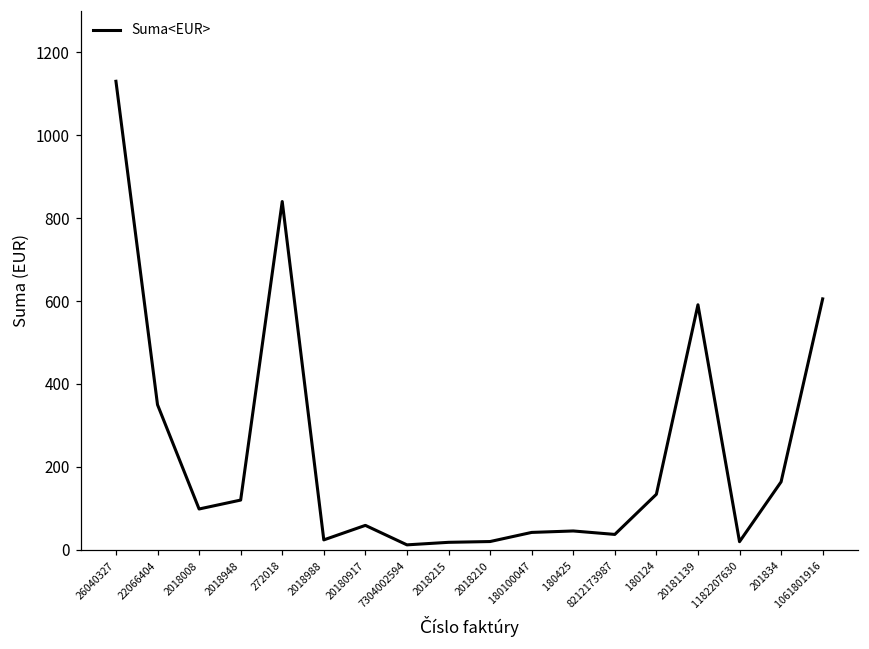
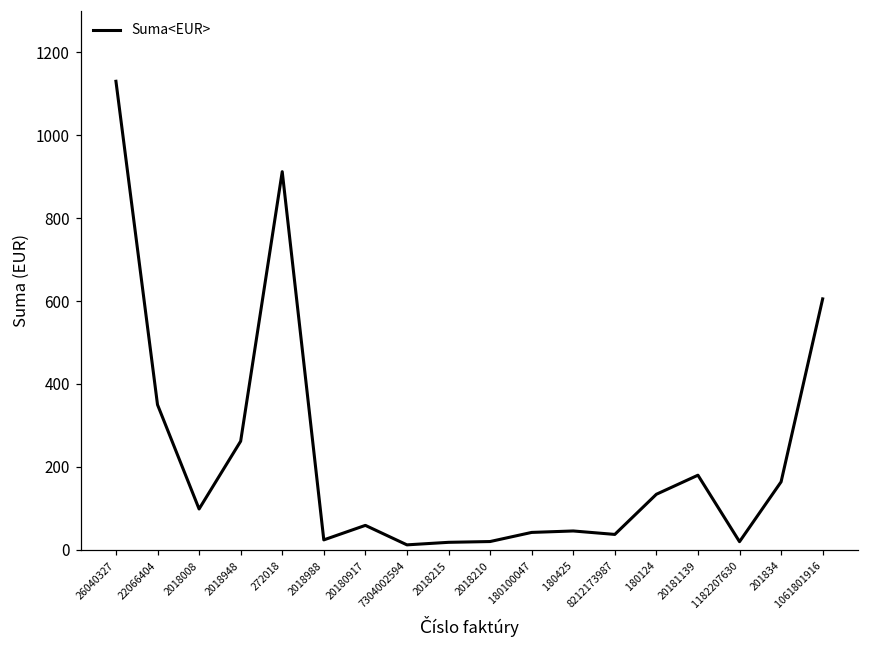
  {
    "26040327": 1130,
    "22066404": 350,
    "2018008": 100,
-   "2018948": 120,
-   "272018": 840,
+   "2018948": 260,
+   "272018": 910,
    "2018988": 20,
    "20180917": 60,
    "7304002594": 10,
    "2018215": 20,
    "2018210": 20,
    "180100047": 40,
    "180425": 50,
    "8212173987": 40,
    "180124": 130,
-   "20181139": 590,
+   "20181139": 180,
    "1182207630": 20,
    "201834": 160,
    "1061801916": 610
  }
